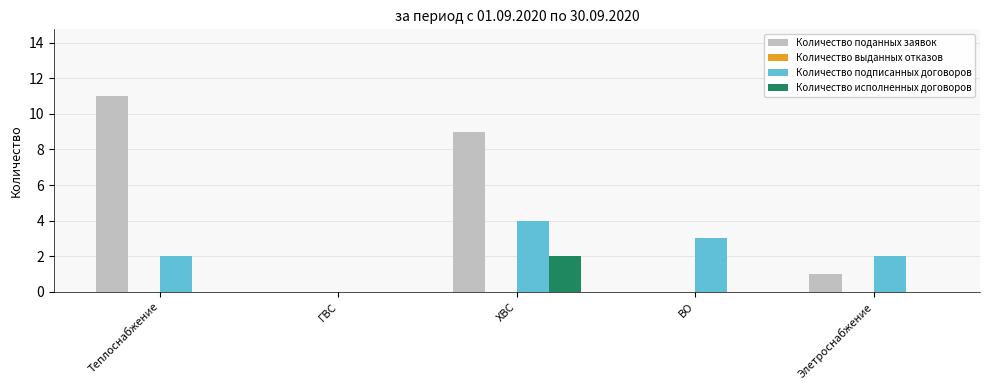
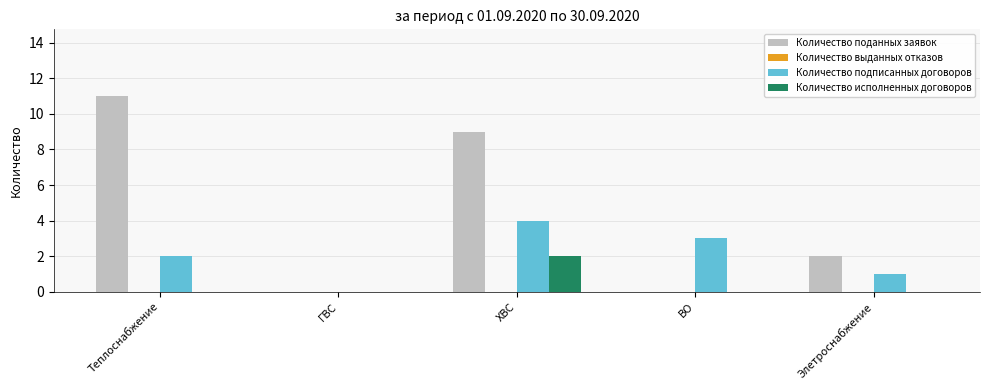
  {
    "Количество поданных заявок": {
      "Теплоснабжение": 11,
      "ГВС": 0,
      "ХВС": 9,
      "ВО": 0,
-     "Элетроснабжение": 1
+     "Элетроснабжение": 2
    },
    "Количество выданных отказов": {
      "Теплоснабжение": 0,
      "ГВС": 0,
      "ХВС": 0,
      "ВО": 0,
      "Элетроснабжение": 0
    },
    "Количество подписанных договоров": {
      "Теплоснабжение": 2,
      "ГВС": 0,
      "ХВС": 4,
      "ВО": 3,
-     "Элетроснабжение": 2
+     "Элетроснабжение": 1
    },
    "Количество исполненных договоров": {
      "Теплоснабжение": 0,
      "ГВС": 0,
      "ХВС": 2,
      "ВО": 0,
      "Элетроснабжение": 0
    }
  }
